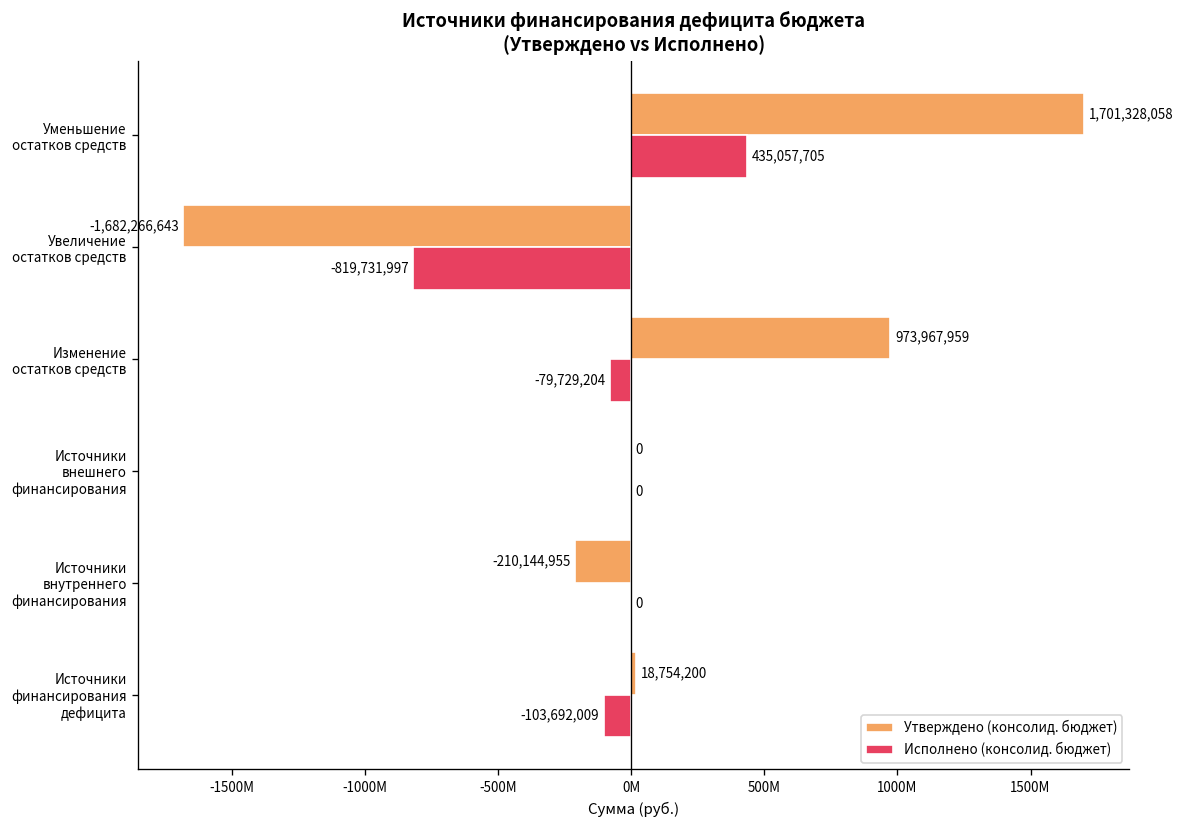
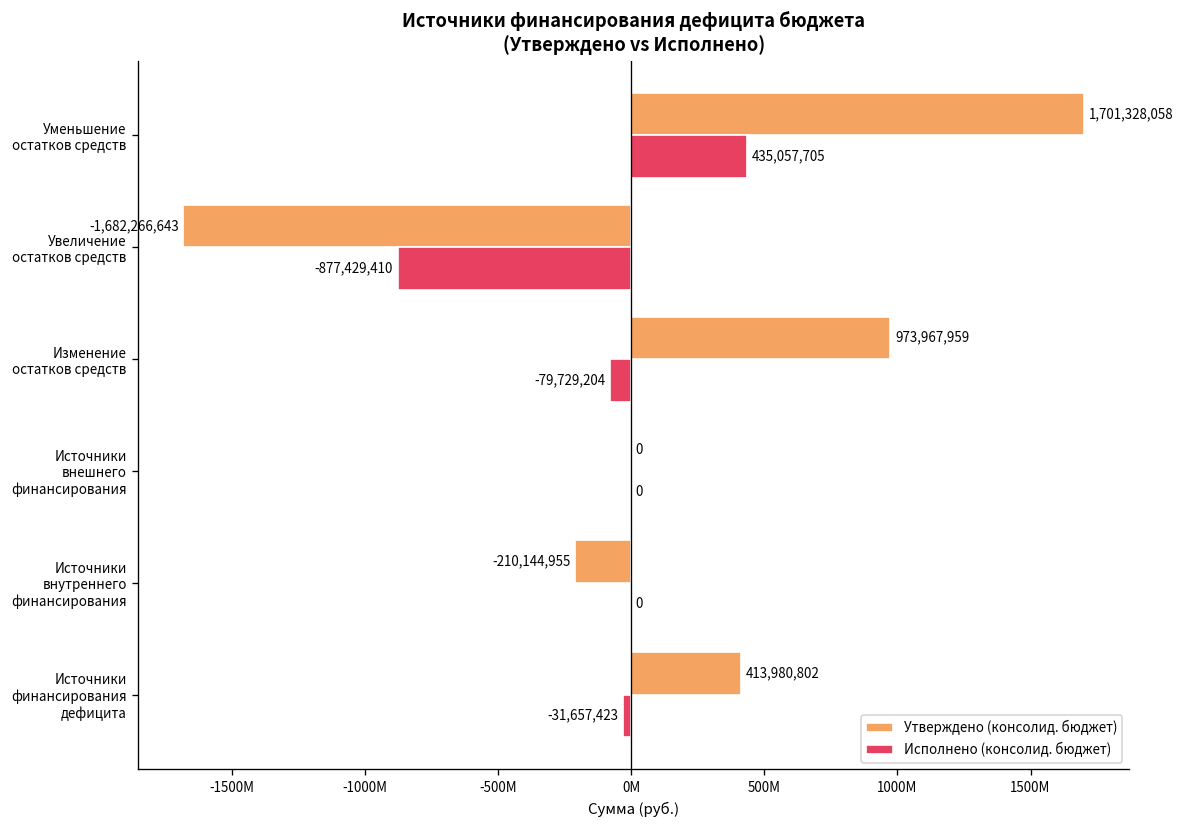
  {
    "Утверждено (консолид. бюджет)": {
      "Уменьшение остатков средств": "1,701,328,058",
      "Увеличение остатков средств": "-1,682,266,643",
      "Изменение остатков средств": "973,967,959",
      "Источники внешнего финансирования": "0",
      "Источники внутреннего финансирования": "-210,144,955",
-     "Источники финансирования дефицита": "18,754,200"
+     "Источники финансирования дефицита": "413,980,802"
    },
    "Исполнено (консолид. бюджет)": {
      "Уменьшение остатков средств": "435,057,705",
-     "Увеличение остатков средств": "-819,731,997",
+     "Увеличение остатков средств": "-877,429,410",
      "Изменение остатков средств": "-79,729,204",
      "Источники внешнего финансирования": "0",
      "Источники внутреннего финансирования": "0",
-     "Источники финансирования дефицита": "-103,692,009"
+     "Источники финансирования дефицита": "-31,657,423"
    }
  }
